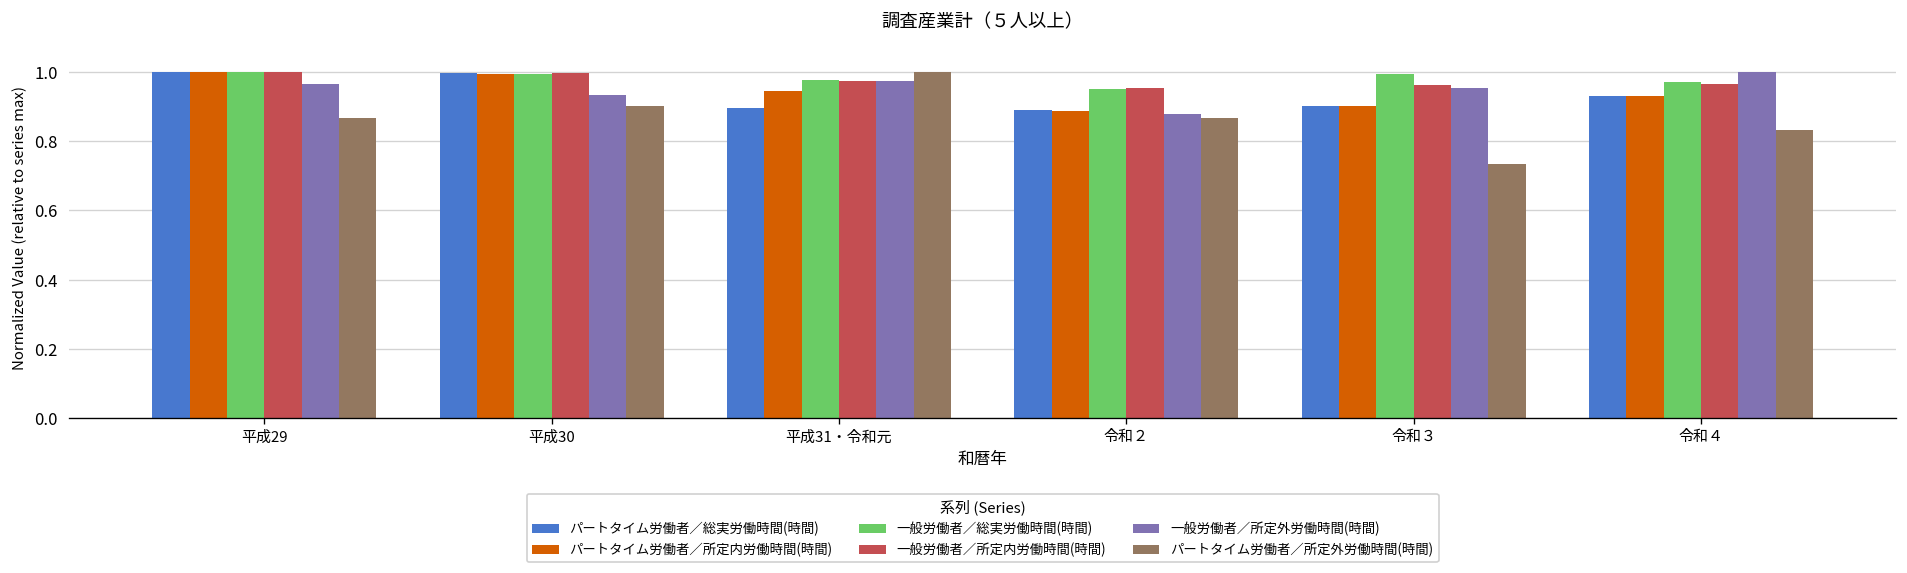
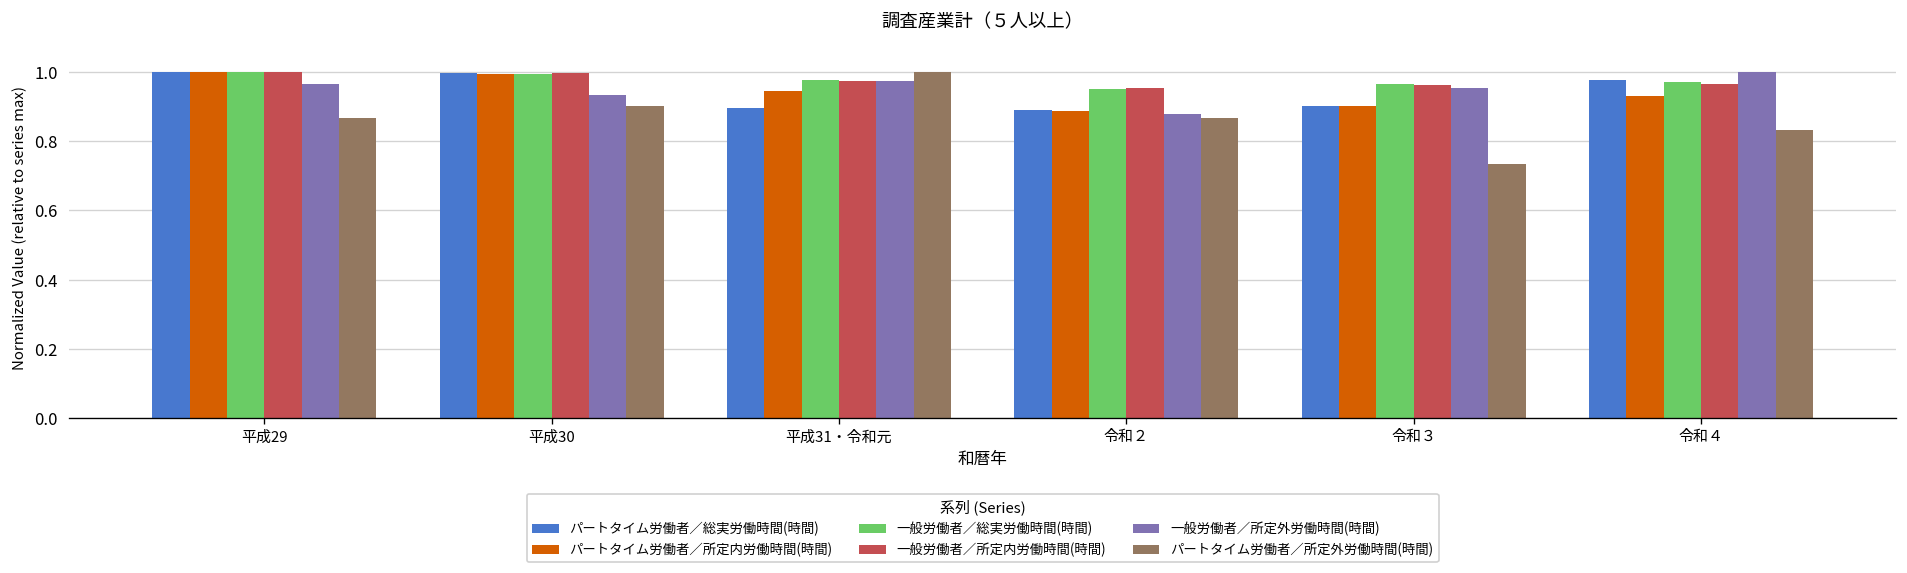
  {
    "パートタイム労働者／総実労働時間(時間)": {
      "平成29": 1.00,
      "平成30": 1.00,
      "平成31・令和元": 0.90,
      "令和２": 0.89,
      "令和３": 0.90,
-     "令和４": 0.93
+     "令和４": 0.98
    },
    "パートタイム労働者／所定内労働時間(時間)": {
      "平成29": 1.00,
      "平成30": 0.99,
      "平成31・令和元": 0.94,
      "令和２": 0.89,
      "令和３": 0.90,
      "令和４": 0.93
    },
    "一般労働者／総実労働時間(時間)": {
      "平成29": 1.00,
      "平成30": 0.99,
      "平成31・令和元": 0.98,
      "令和２": 0.95,
-     "令和３": 0.99,
+     "令和３": 0.97,
      "令和４": 0.97
    },
    "一般労働者／所定内労働時間(時間)": {
      "平成29": 1.00,
      "平成30": 1.00,
      "平成31・令和元": 0.97,
      "令和２": 0.95,
      "令和３": 0.96,
      "令和４": 0.96
    },
    "一般労働者／所定外労働時間(時間)": {
      "平成29": 0.97,
      "平成30": 0.93,
      "平成31・令和元": 0.97,
      "令和２": 0.88,
      "令和３": 0.95,
      "令和４": 1.00
    },
    "パートタイム労働者／所定外労働時間(時間)": {
      "平成29": 0.87,
      "平成30": 0.90,
      "平成31・令和元": 1.00,
      "令和２": 0.87,
      "令和３": 0.73,
      "令和４": 0.83
    }
  }
